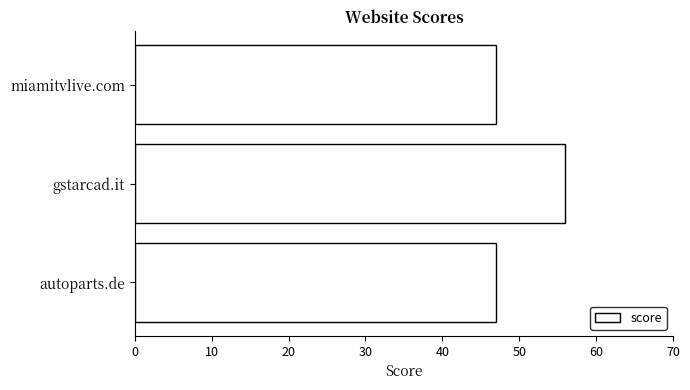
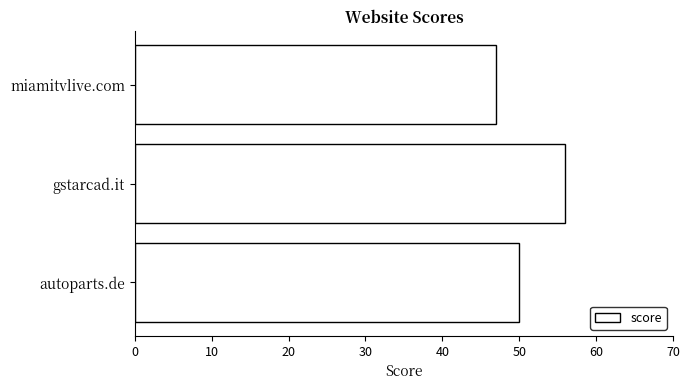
  {
    "miamitvlive.com": 47,
    "gstarcad.it": 56,
-   "autoparts.de": 47
+   "autoparts.de": 50
  }
